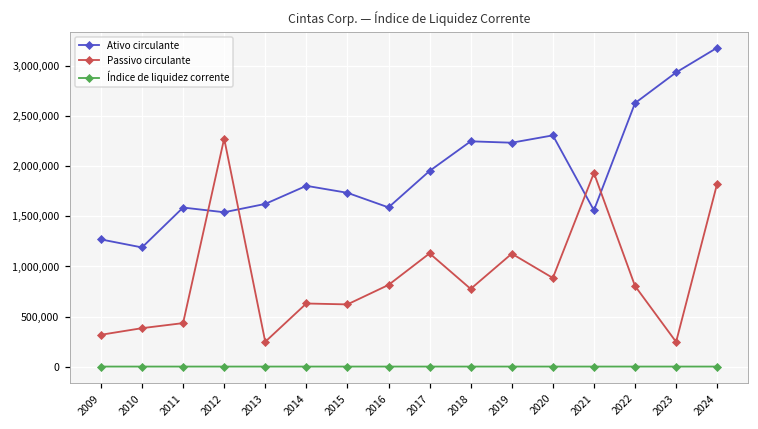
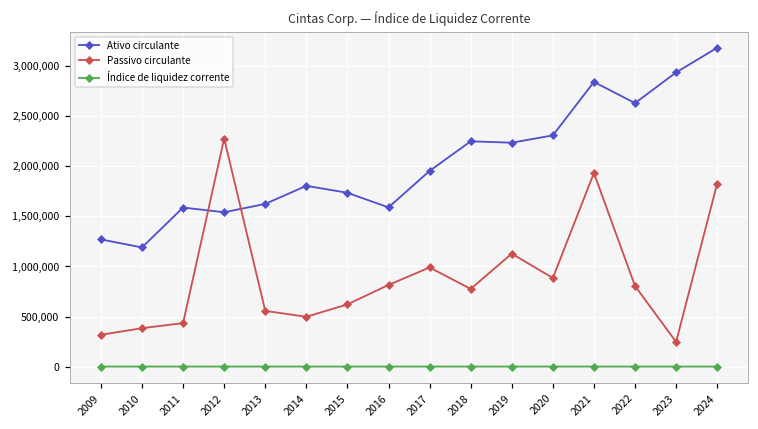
  {
    "Ativo circulante": {
      "2009": "1,300,000",
      "2010": "1,200,000",
      "2011": "1,600,000",
      "2012": "1,500,000",
      "2013": "1,600,000",
      "2014": "1,800,000",
      "2015": "1,700,000",
      "2016": "1,600,000",
      "2017": "2,000,000",
      "2018": "2,300,000",
      "2019": "2,200,000",
      "2020": "2,300,000",
-     "2021": "1,600,000",
+     "2021": "2,800,000",
      "2022": "2,600,000",
      "2023": "2,900,000",
      "2024": "3,200,000"
    },
    "Passivo circulante": {
      "2009": "300,000",
      "2010": "400,000",
      "2011": "400,000",
      "2012": "2,300,000",
-     "2013": "200,000",
-     "2014": "600,000",
+     "2013": "600,000",
+     "2014": "500,000",
      "2015": "600,000",
      "2016": "800,000",
-     "2017": "1,100,000",
+     "2017": "1,000,000",
      "2018": "800,000",
      "2019": "1,100,000",
      "2020": "900,000",
      "2021": "1,900,000",
      "2022": "800,000",
      "2023": "200,000",
      "2024": "1,800,000"
    },
    "Índice de liquidez corrente": {
      "2009": "0",
      "2010": "0",
      "2011": "0",
      "2012": "0",
      "2013": "0",
      "2014": "0",
      "2015": "0",
      "2016": "0",
      "2017": "0",
      "2018": "0",
      "2019": "0",
      "2020": "0",
      "2021": "0",
      "2022": "0",
      "2023": "0",
      "2024": "0"
    }
  }
